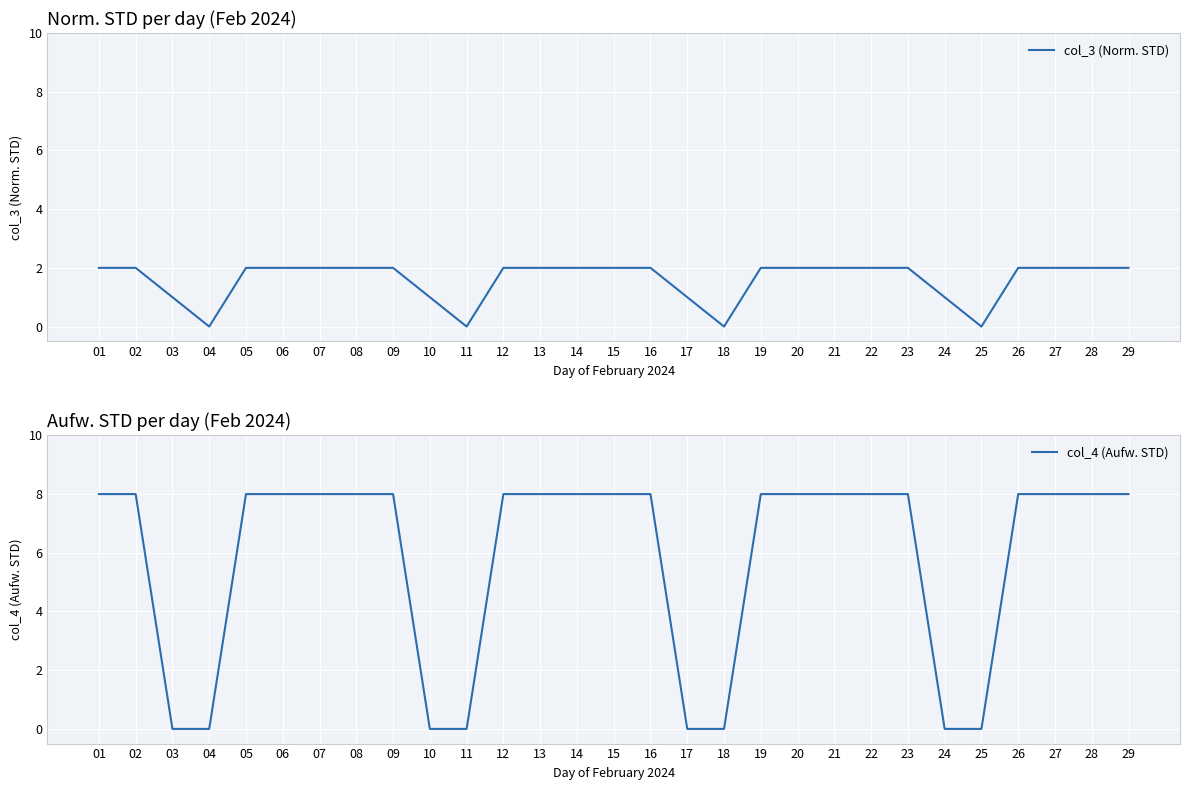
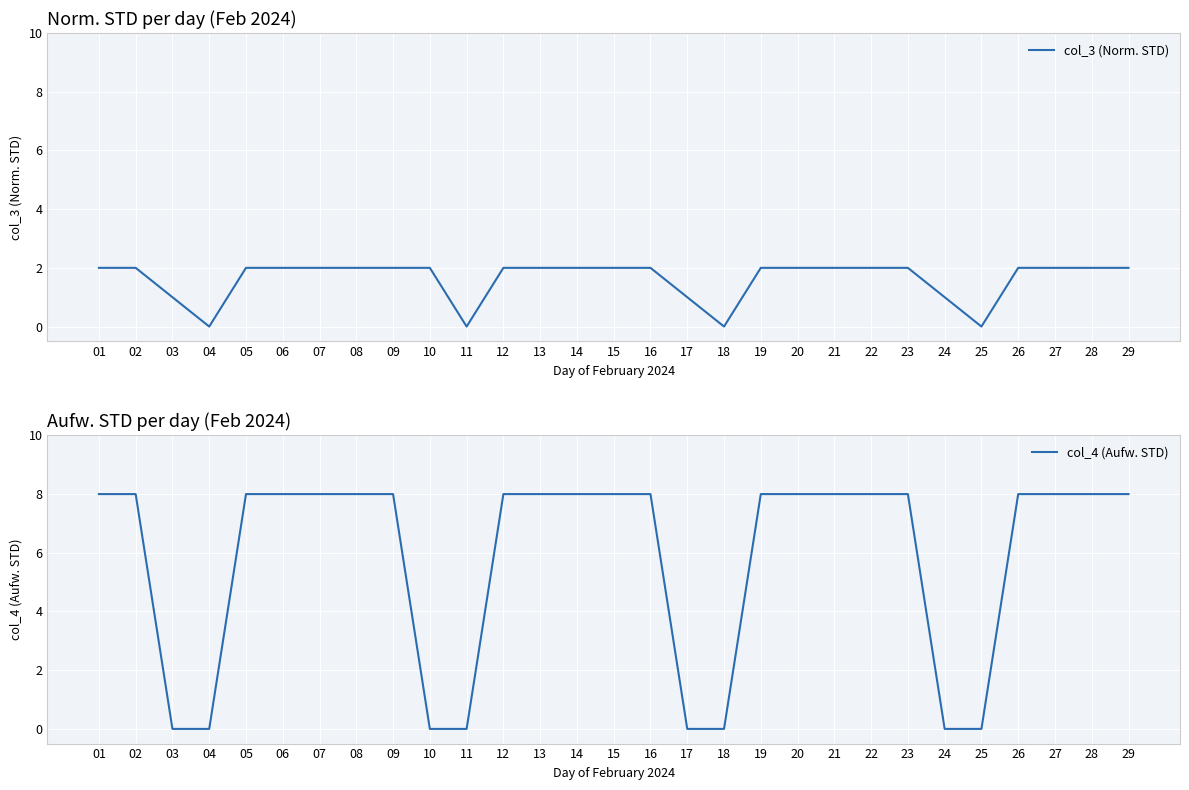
  {
    "Norm. STD per day (Feb 2024)": {
      "01": 2,
      "02": 2,
      "03": 1,
      "04": 0,
      "05": 2,
      "06": 2,
      "07": 2,
      "08": 2,
      "09": 2,
-     "10": 1,
+     "10": 2,
      "11": 0,
      "12": 2,
      "13": 2,
      "14": 2,
      "15": 2,
      "16": 2,
      "17": 1,
      "18": 0,
      "19": 2,
      "20": 2,
      "21": 2,
      "22": 2,
      "23": 2,
      "24": 1,
      "25": 0,
      "26": 2,
      "27": 2,
      "28": 2,
      "29": 2
    },
    "Aufw. STD per day (Feb 2024)": {
      "01": 8.0,
      "02": 8.0,
      "03": 0.0,
      "04": 0.0,
      "05": 8.0,
      "06": 8.0,
      "07": 8.0,
      "08": 8.0,
      "09": 8.0,
      "10": 0.0,
      "11": 0.0,
      "12": 8.0,
      "13": 8.0,
      "14": 8.0,
      "15": 8.0,
      "16": 8.0,
      "17": 0.0,
      "18": 0.0,
      "19": 8.0,
      "20": 8.0,
      "21": 8.0,
      "22": 8.0,
      "23": 8.0,
      "24": 0.0,
      "25": 0.0,
      "26": 8.0,
      "27": 8.0,
      "28": 8.0,
      "29": 8.0
    }
  }
